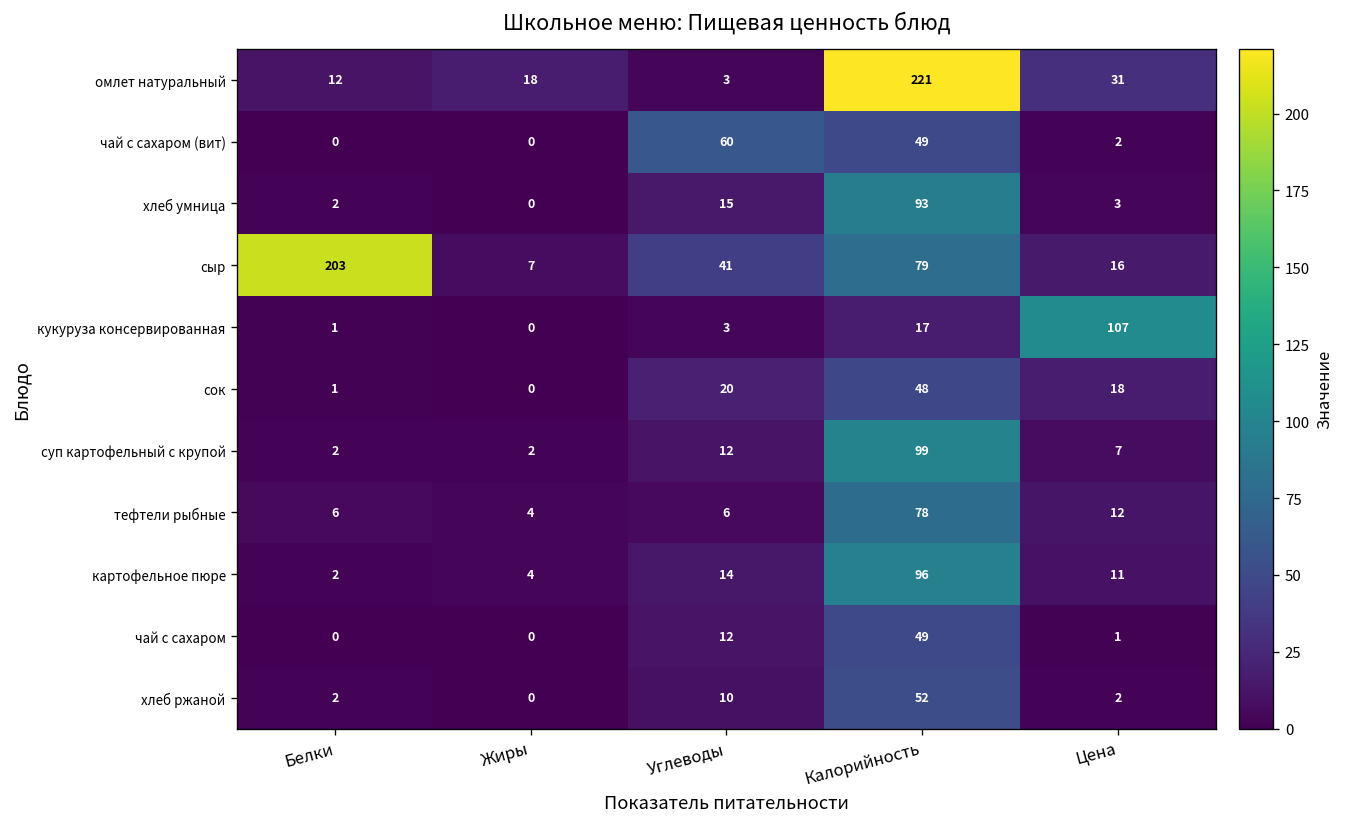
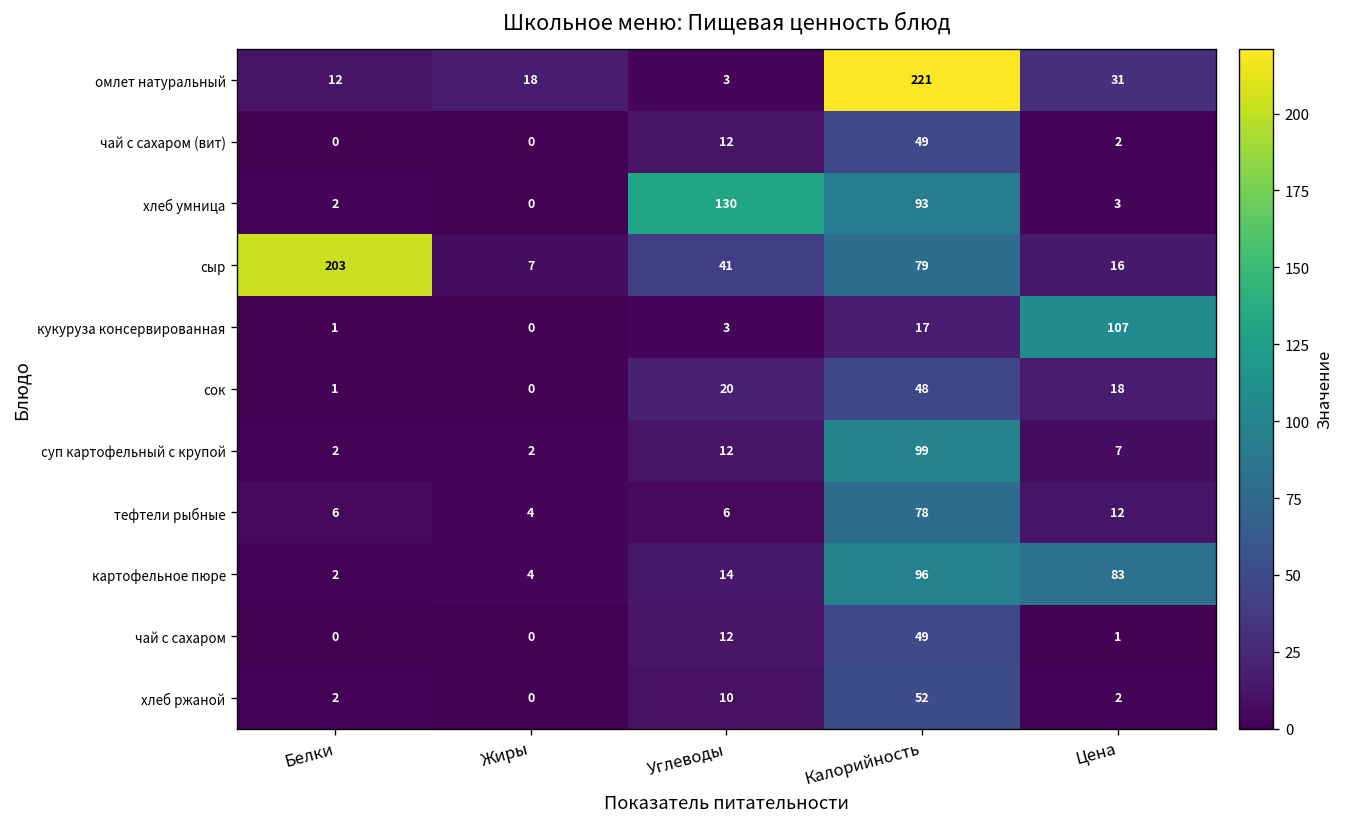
  {
    "омлет натуральный": {
      "Белки": 12,
      "Жиры": 18,
      "Углеводы": 3,
      "Калорийность": 221,
      "Цена": 31
    },
    "чай с сахаром (вит)": {
      "Белки": 0,
      "Жиры": 0,
-     "Углеводы": 60,
+     "Углеводы": 12,
      "Калорийность": 49,
      "Цена": 2
    },
    "хлеб умница": {
      "Белки": 2,
      "Жиры": 0,
-     "Углеводы": 15,
+     "Углеводы": 130,
      "Калорийность": 93,
      "Цена": 3
    },
    "сыр": {
      "Белки": 203,
      "Жиры": 7,
      "Углеводы": 41,
      "Калорийность": 79,
      "Цена": 16
    },
    "кукуруза консервированная": {
      "Белки": 1,
      "Жиры": 0,
      "Углеводы": 3,
      "Калорийность": 17,
      "Цена": 107
    },
    "сок": {
      "Белки": 1,
      "Жиры": 0,
      "Углеводы": 20,
      "Калорийность": 48,
      "Цена": 18
    },
    "суп картофельный с крупой": {
      "Белки": 2,
      "Жиры": 2,
      "Углеводы": 12,
      "Калорийность": 99,
      "Цена": 7
    },
    "тефтели рыбные": {
      "Белки": 6,
      "Жиры": 4,
      "Углеводы": 6,
      "Калорийность": 78,
      "Цена": 12
    },
    "картофельное пюре": {
      "Белки": 2,
      "Жиры": 4,
      "Углеводы": 14,
      "Калорийность": 96,
-     "Цена": 11
+     "Цена": 83
    },
    "чай с сахаром": {
      "Белки": 0,
      "Жиры": 0,
      "Углеводы": 12,
      "Калорийность": 49,
      "Цена": 1
    },
    "хлеб ржаной": {
      "Белки": 2,
      "Жиры": 0,
      "Углеводы": 10,
      "Калорийность": 52,
      "Цена": 2
    }
  }
